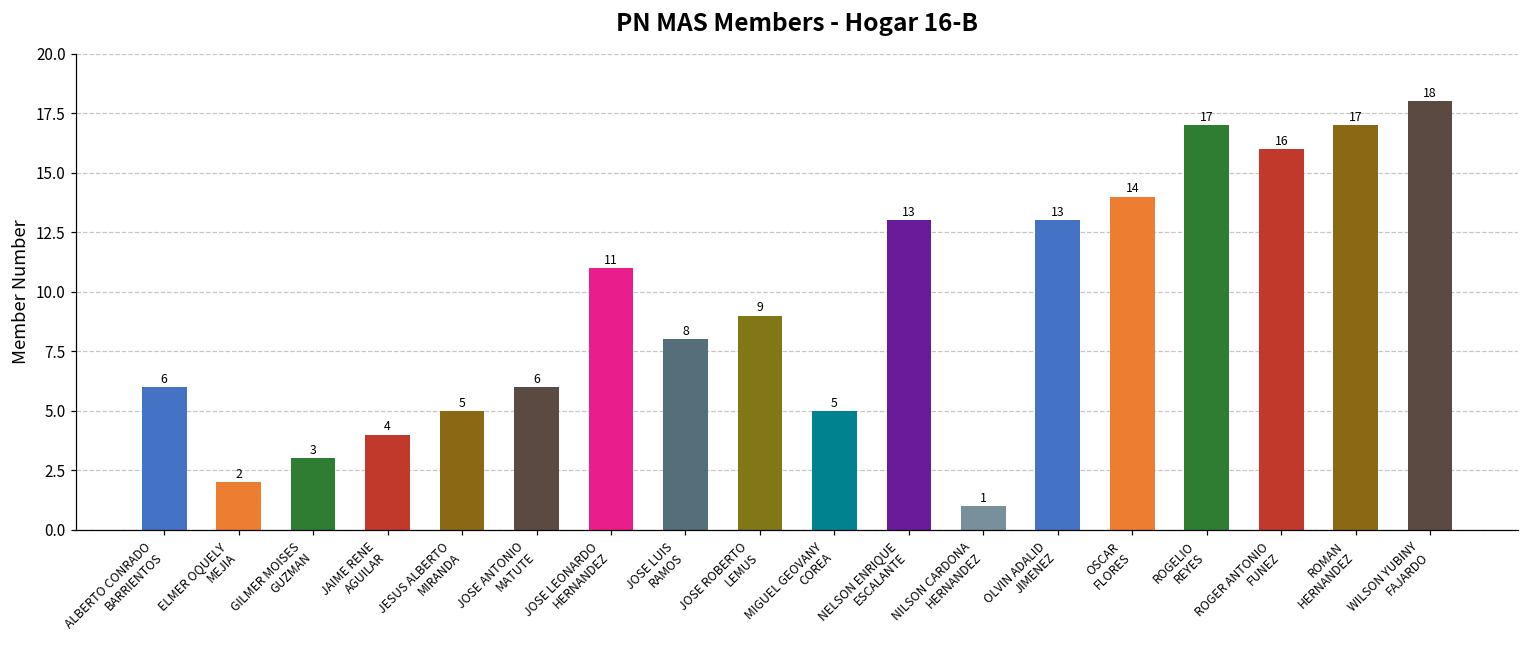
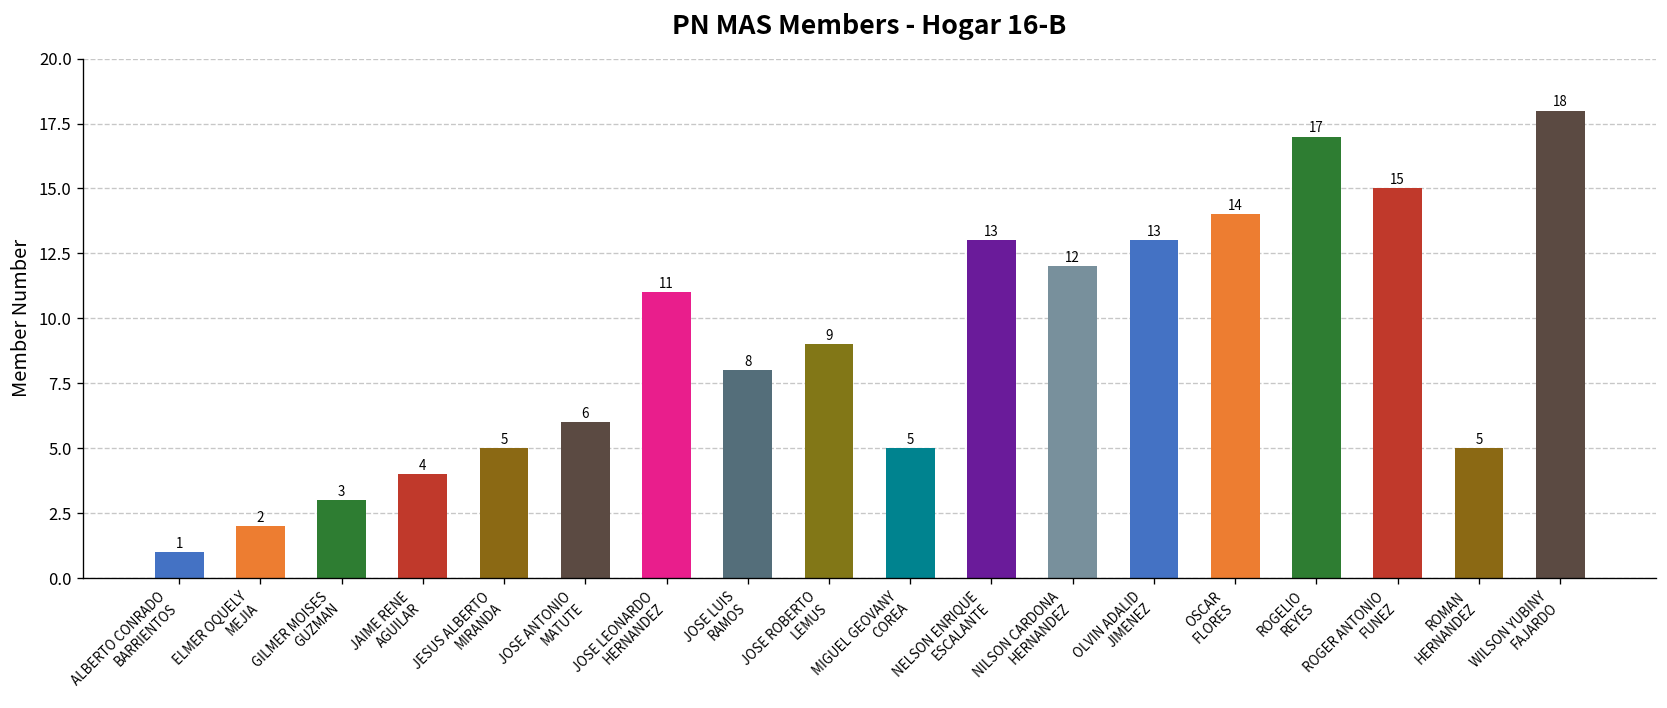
  {
-   "ALBERTO CONRADO BARRIENTOS": 6,
+   "ALBERTO CONRADO BARRIENTOS": 1,
    "ELMER OQUELY MEJIA": 2,
    "GILMER MOISES GUZMAN": 3,
    "JAIME RENE AGUILAR": 4,
    "JESUS ALBERTO MIRANDA": 5,
    "JOSE ANTONIO MATUTE": 6,
    "JOSE LEONARDO HERNANDEZ": 11,
    "JOSE LUIS RAMOS": 8,
    "JOSE ROBERTO LEMUS": 9,
    "MIGUEL GEOVANY COREA": 5,
    "NELSON ENRIQUE ESCALANTE": 13,
-   "NILSON CARDONA HERNANDEZ": 1,
+   "NILSON CARDONA HERNANDEZ": 12,
    "OLVIN ADALID JIMENEZ": 13,
    "OSCAR FLORES": 14,
    "ROGELIO REYES": 17,
-   "ROGER ANTONIO FUNEZ": 16,
-   "ROMAN HERNANDEZ": 17,
+   "ROGER ANTONIO FUNEZ": 15,
+   "ROMAN HERNANDEZ": 5,
    "WILSON YUBINY FAJARDO": 18
  }
